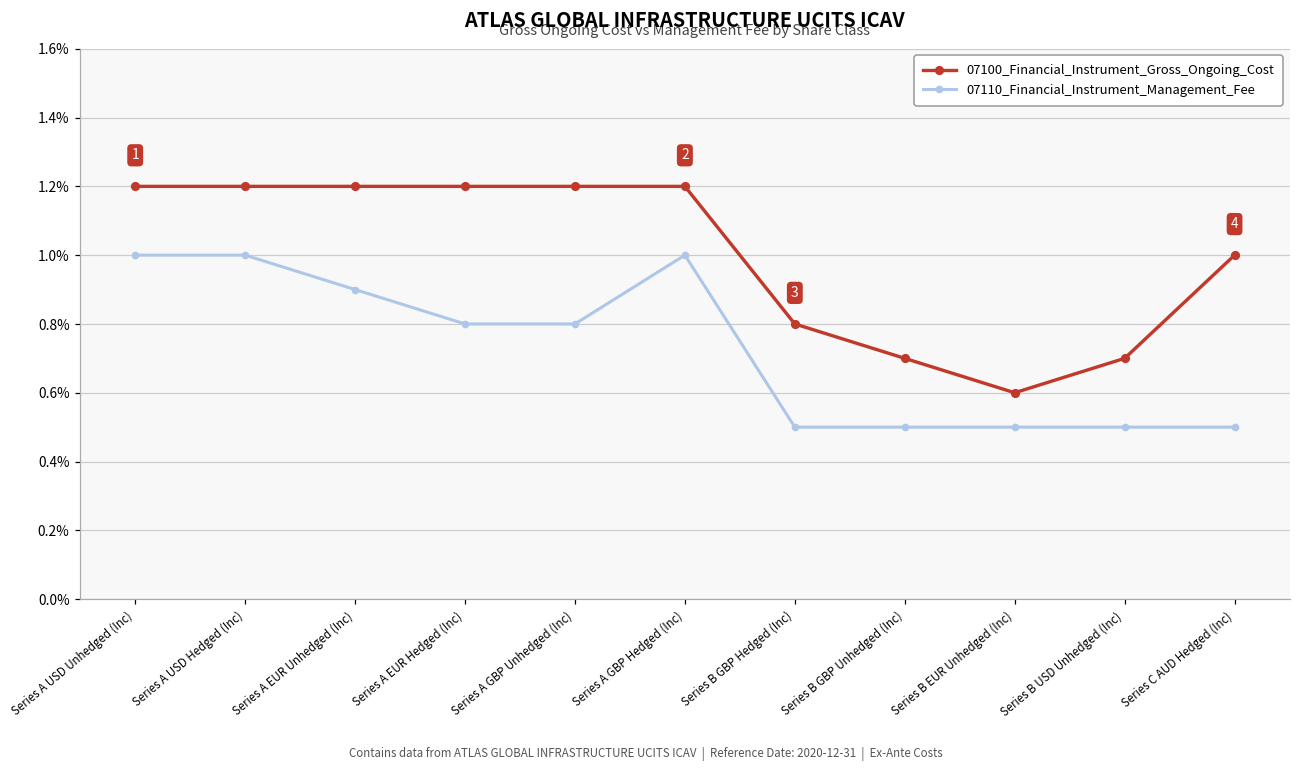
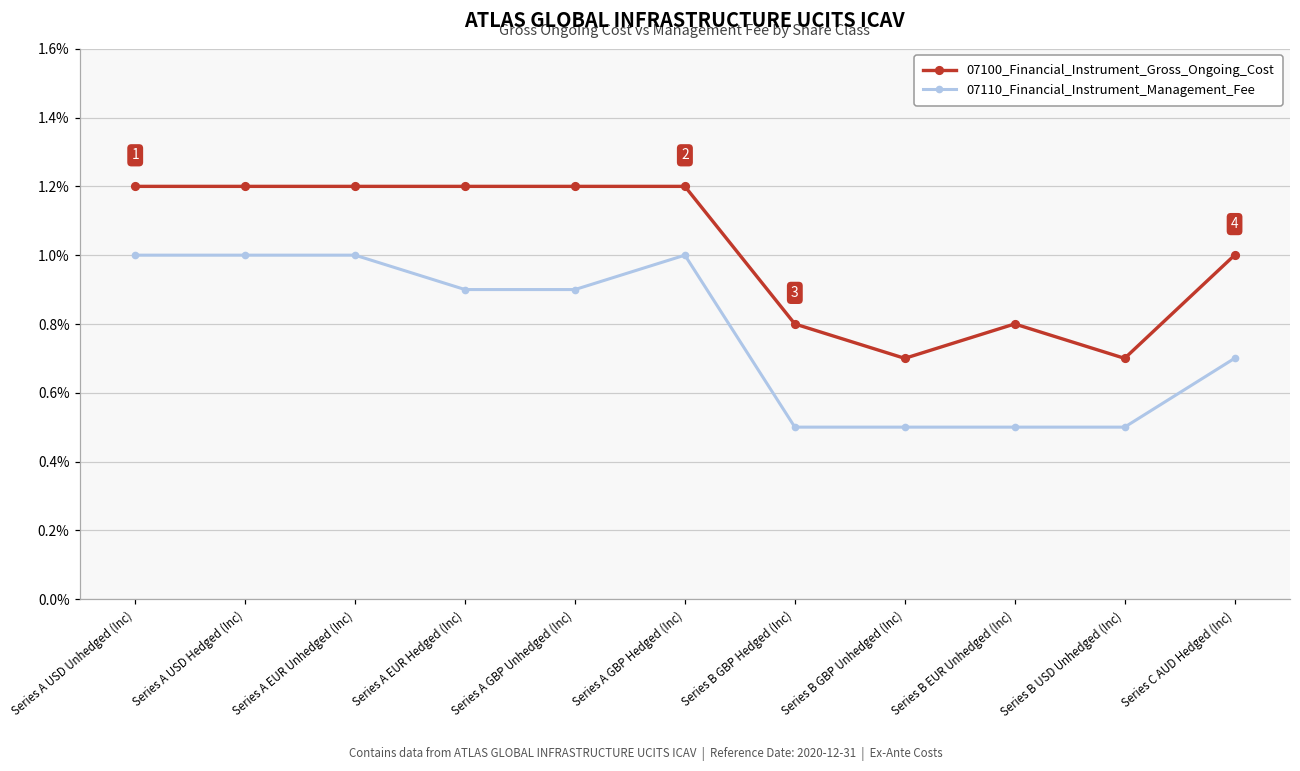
  {
    "07100_Financial_Instrument_Gross_Ongoing_Cost": {
      "Series A USD Hedged (Inc)": "1.20%",
      "Series A EUR Unhedged (Inc)": "1.20%",
      "Series A EUR Hedged (Inc)": "1.20%",
      "Series A GBP Unhedged (Inc)": "1.20%",
      "Series B GBP Unhedged (Inc)": "0.70%",
-     "Series B EUR Unhedged (Inc)": "0.60%",
+     "Series B EUR Unhedged (Inc)": "0.80%",
      "Series B USD Unhedged (Inc)": "0.70%"
    },
    "07110_Financial_Instrument_Management_Fee": {
      "Series A USD Unhedged (Inc)": "1.00%",
      "Series A USD Hedged (Inc)": "1.00%",
-     "Series A EUR Unhedged (Inc)": "0.90%",
-     "Series A EUR Hedged (Inc)": "0.80%",
-     "Series A GBP Unhedged (Inc)": "0.80%",
+     "Series A EUR Unhedged (Inc)": "1.00%",
+     "Series A EUR Hedged (Inc)": "0.90%",
+     "Series A GBP Unhedged (Inc)": "0.90%",
      "Series A GBP Hedged (Inc)": "1.00%",
      "Series B GBP Hedged (Inc)": "0.50%",
      "Series B GBP Unhedged (Inc)": "0.50%",
      "Series B EUR Unhedged (Inc)": "0.50%",
      "Series B USD Unhedged (Inc)": "0.50%",
-     "Series C AUD Hedged (Inc)": "0.50%"
+     "Series C AUD Hedged (Inc)": "0.70%"
    }
  }
